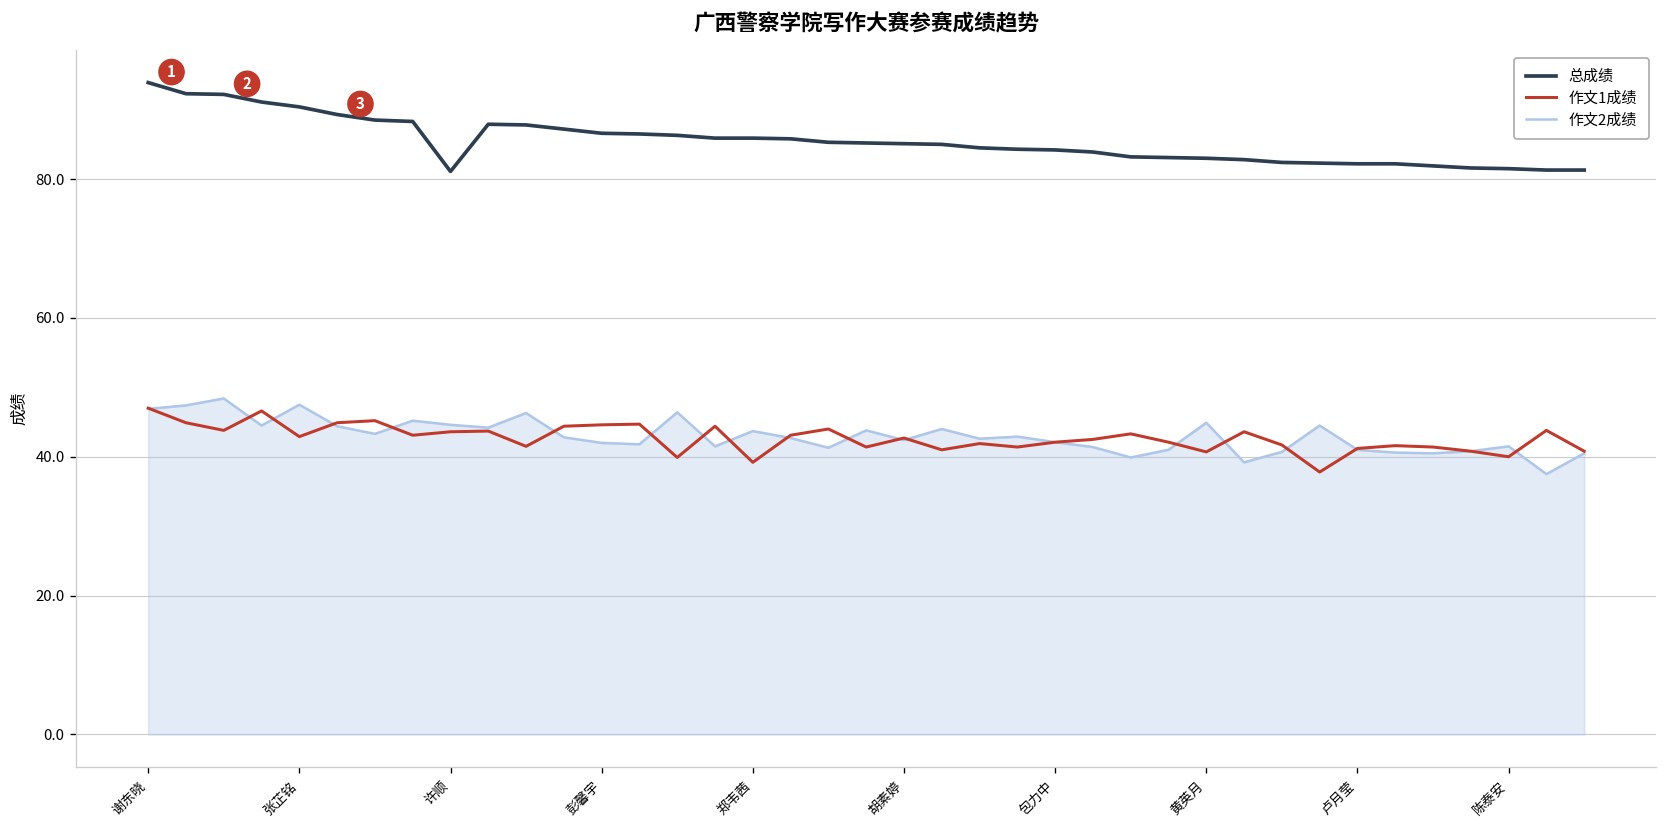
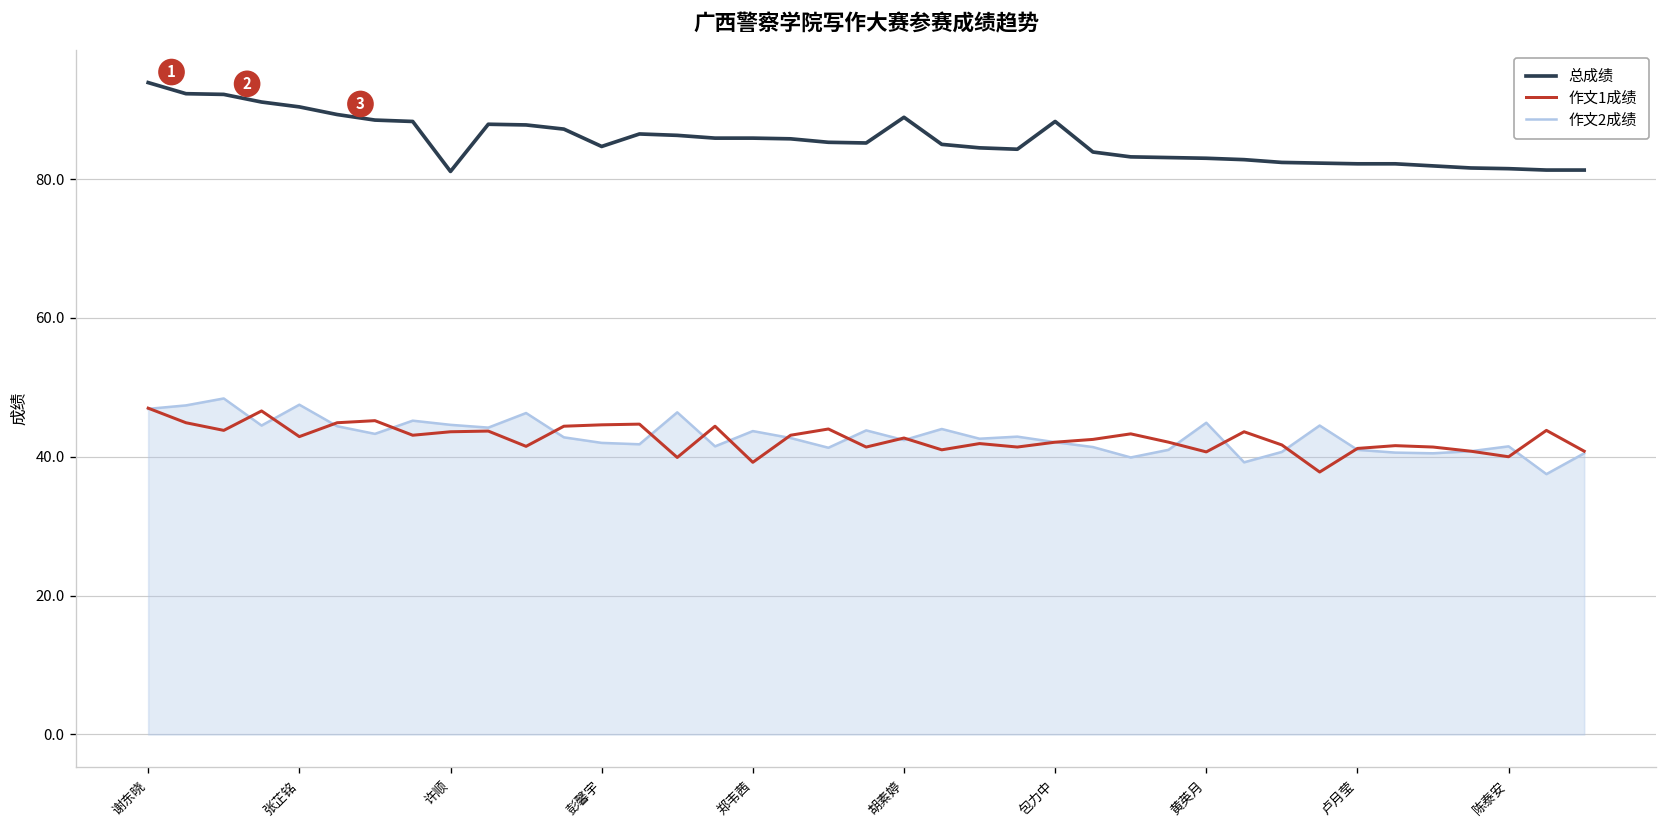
  {
    "总成绩": {
      "谢东晓": 94,
      "张芷铭": 90,
      "许顺": 81,
-     "彭馨宇": 87,
+     "彭馨宇": 85,
      "郑韦茜": 86,
-     "胡素婷": 85,
-     "包力中": 84,
+     "胡素婷": 89,
+     "包力中": 88,
      "黄英月": 83,
      "卢月莹": 82,
      "陈泰安": 82
    },
    "作文1成绩": {
      "张芷铭": 43,
      "许顺": 44,
      "彭馨宇": 45,
      "郑韦茜": 39,
      "黄英月": 41,
      "陈泰安": 40
    },
    "作文2成绩": {
      "张芷铭": 48,
      "许顺": 45,
      "彭馨宇": 42,
      "郑韦茜": 44,
      "黄英月": 45,
      "陈泰安": 42
    }
  }
